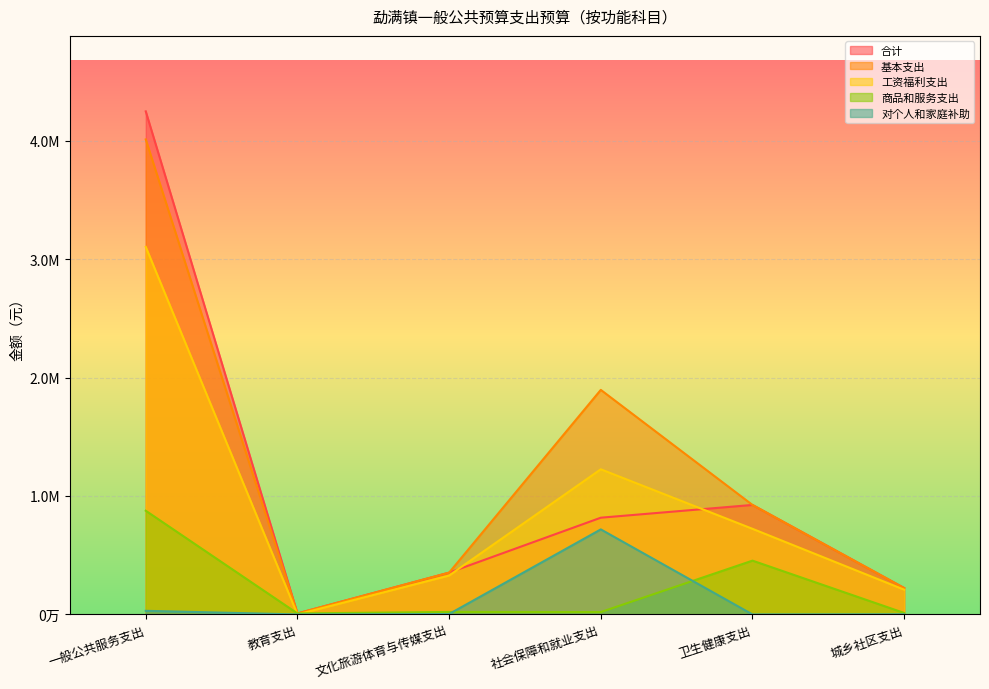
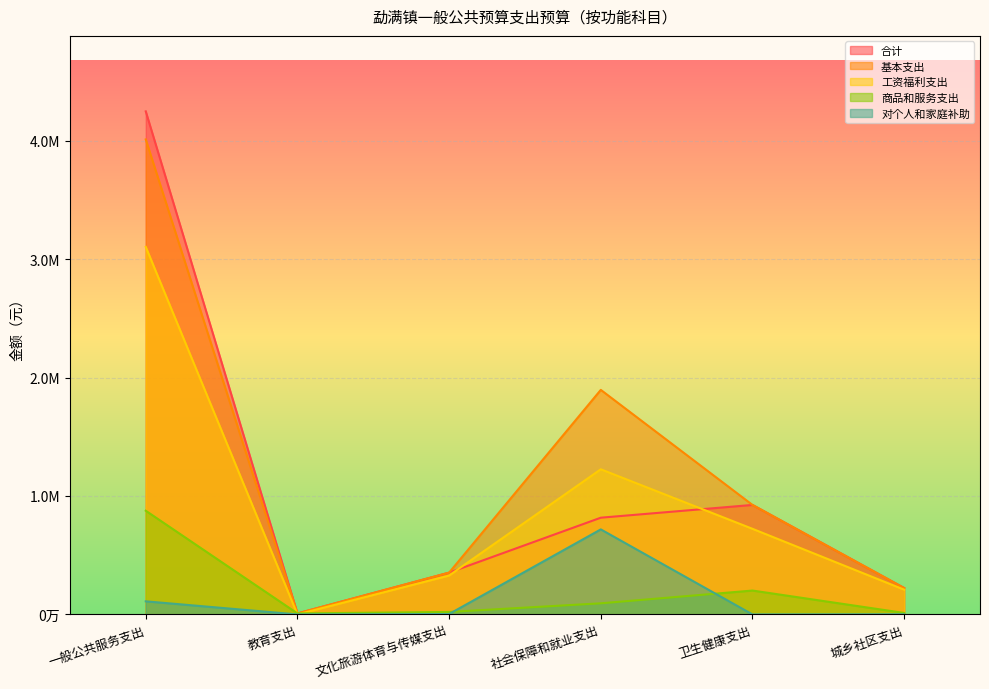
  {
    "合计": {
      "一般公共服务支出": 4250000,
      "社会保障和就业支出": 820000
    },
    "商品和服务支出": {
      "一般公共服务支出": 880000,
-     "社会保障和就业支出": 20000,
-     "卫生健康支出": 450000
+     "社会保障和就业支出": 90000,
+     "卫生健康支出": 200000
    },
    "对个人和家庭补助": {
-     "一般公共服务支出": 30000,
+     "一般公共服务支出": 110000,
      "社会保障和就业支出": 720000,
      "卫生健康支出": 0
    }
  }
